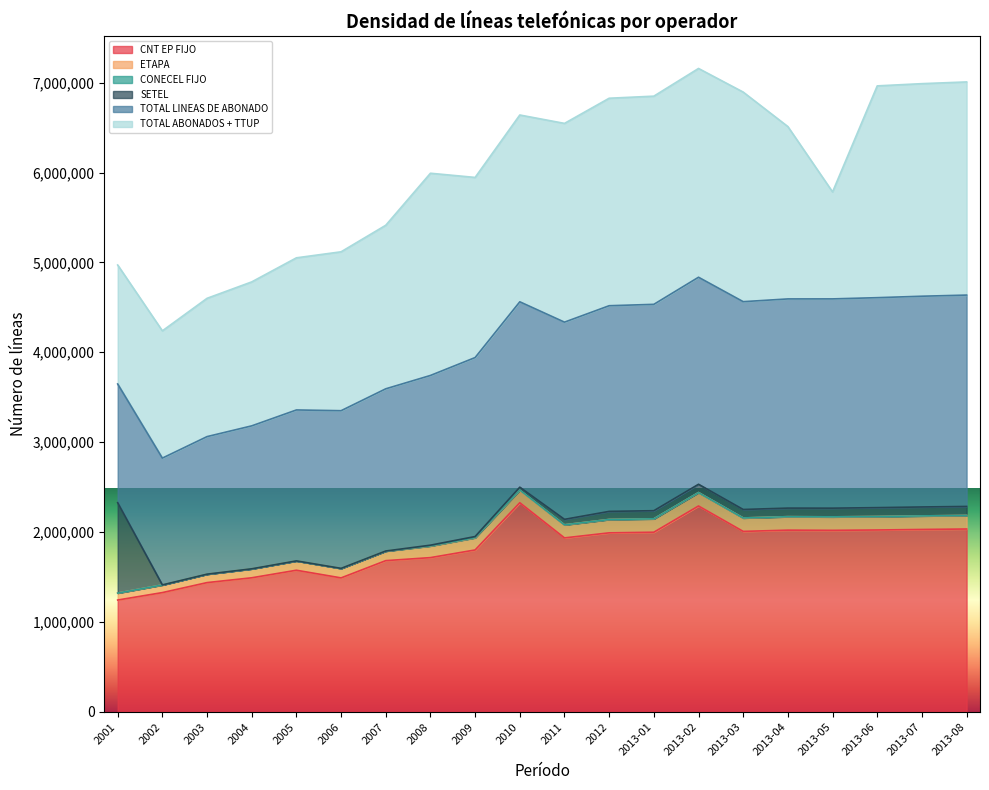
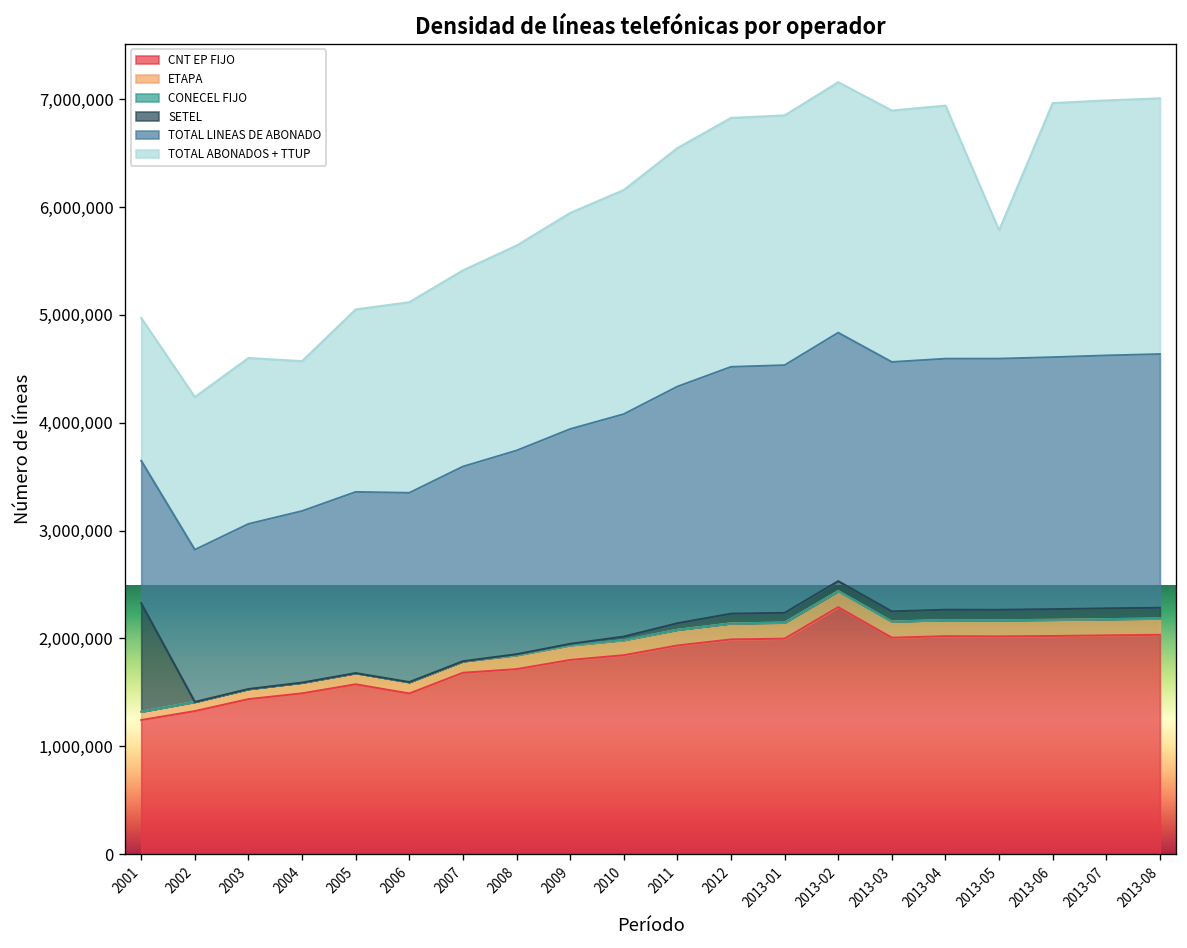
  {
    "CNT EP FIJO": {
      "2001": "1,200,000",
      "2002": "1,300,000",
      "2003": "1,400,000",
      "2004": "1,500,000",
      "2005": "1,600,000",
      "2006": "1,500,000",
      "2007": "1,700,000",
      "2008": "1,700,000",
      "2009": "1,800,000",
-     "2010": "2,300,000",
+     "2010": "1,800,000",
      "2011": "1,900,000",
      "2012": "2,000,000",
      "2013-01": "2,000,000",
      "2013-02": "2,300,000",
      "2013-03": "2,000,000",
      "2013-04": "2,000,000",
      "2013-05": "2,000,000",
      "2013-06": "2,000,000",
      "2013-07": "2,000,000",
      "2013-08": "2,000,000"
    },
    "SETEL": {
      "2001": "1,000,000",
      "2010": "0",
      "2011": "100,000",
      "2012": "100,000",
      "2013-01": "100,000",
      "2013-02": "100,000",
      "2013-03": "100,000",
      "2013-04": "100,000",
      "2013-05": "100,000",
      "2013-06": "100,000",
      "2013-07": "100,000",
      "2013-08": "100,000"
    },
    "TOTAL ABONADOS + TTUP": {
      "2001": "1,300,000",
      "2002": "1,400,000",
      "2003": "1,500,000",
-     "2004": "1,600,000",
+     "2004": "1,400,000",
      "2005": "1,700,000",
      "2006": "1,800,000",
      "2007": "1,800,000",
-     "2008": "2,200,000",
+     "2008": "1,900,000",
      "2009": "2,000,000",
      "2010": "2,100,000",
      "2011": "2,200,000",
      "2012": "2,300,000",
      "2013-01": "2,300,000",
      "2013-02": "2,300,000",
      "2013-03": "2,300,000",
-     "2013-04": "1,900,000",
+     "2013-04": "2,300,000",
      "2013-05": "1,200,000",
      "2013-06": "2,400,000",
      "2013-07": "2,400,000",
      "2013-08": "2,400,000"
    }
  }
